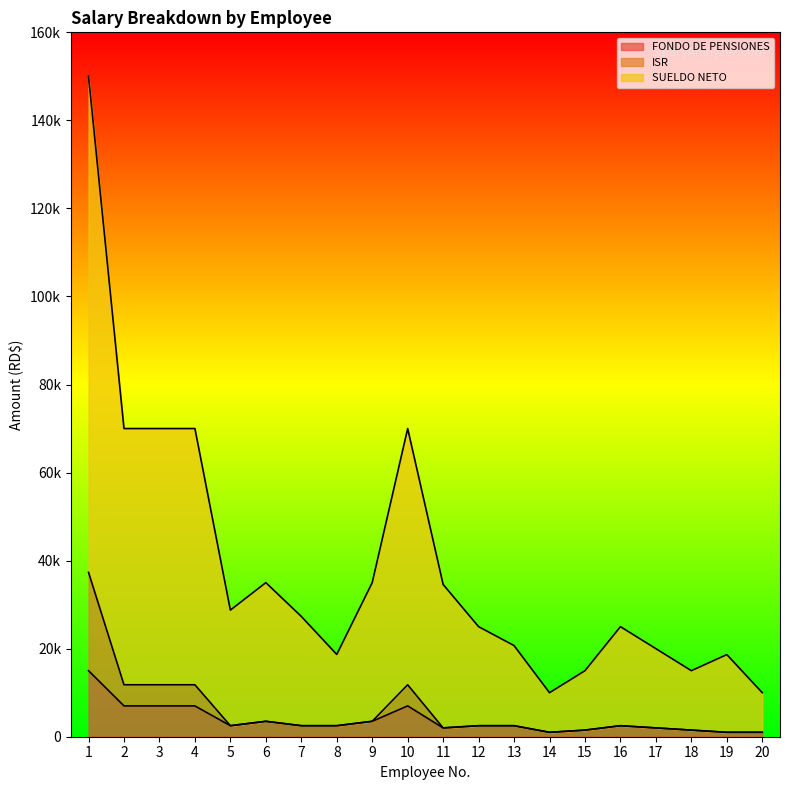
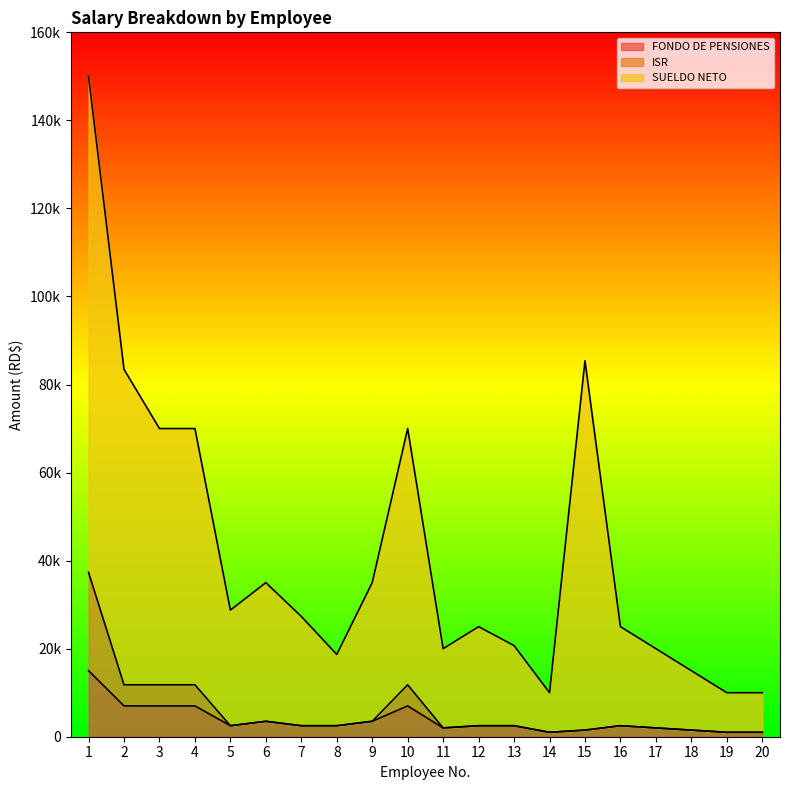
  {
    "SUELDO NETO": {
      "1": 113000,
-     "2": 58000,
+     "2": 72000,
      "3": 58000,
      "4": 58000,
      "5": 26000,
      "6": 32000,
      "7": 25000,
      "8": 16000,
      "9": 32000,
      "10": 58000,
-     "11": 33000,
+     "11": 18000,
      "12": 23000,
      "13": 18000,
      "14": 9000,
-     "15": 14000,
+     "15": 84000,
      "16": 23000,
      "17": 18000,
      "18": 14000,
-     "19": 18000,
+     "19": 9000,
      "20": 9000
    }
  }
